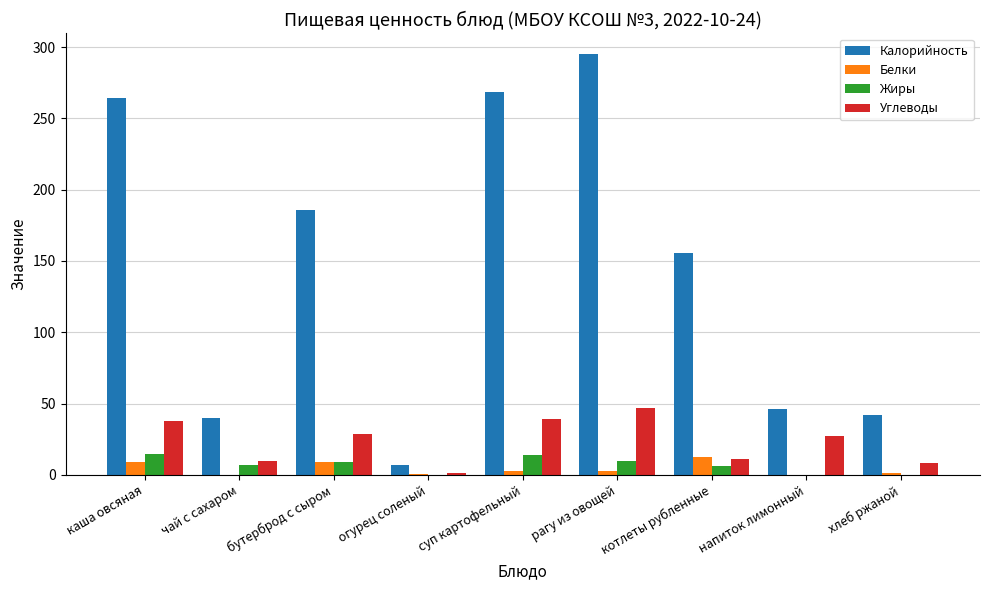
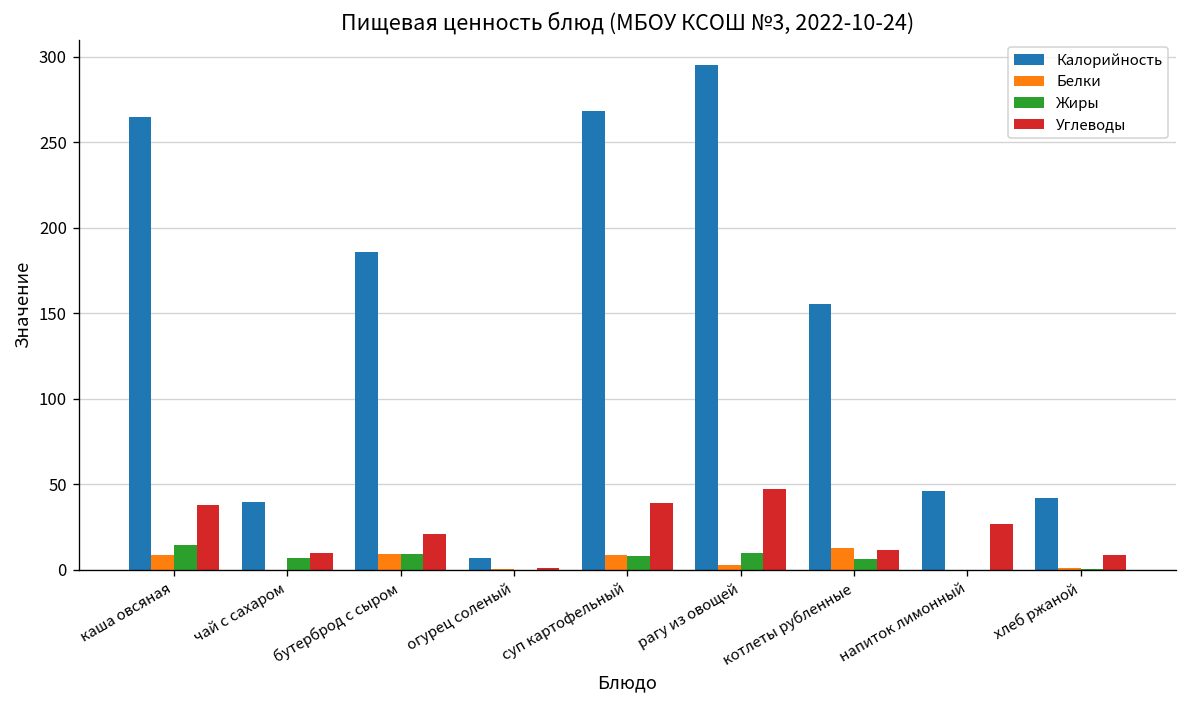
  {
    "Калорийность": {
      "каша овсяная": 265,
      "чай с сахаром": 40,
      "бутерброд с сыром": 186,
      "огурец соленый": 7,
      "суп картофельный": 268,
      "рагу из овощей": 295,
      "котлеты рубленные": 156,
      "напиток лимонный": 46,
      "хлеб ржаной": 42
    },
    "Белки": {
      "каша овсяная": 9,
      "чай с сахаром": 0,
      "бутерброд с сыром": 9,
-     "суп картофельный": 3,
+     "суп картофельный": 9,
      "рагу из овощей": 3,
      "котлеты рубленные": 13,
      "напиток лимонный": 0
    },
    "Жиры": {
      "каша овсяная": 14,
      "чай с сахаром": 7,
      "бутерброд с сыром": 9,
-     "суп картофельный": 14,
+     "суп картофельный": 8,
      "рагу из овощей": 10,
      "котлеты рубленные": 6,
      "напиток лимонный": 0
    },
    "Углеводы": {
      "каша овсяная": 38,
      "чай с сахаром": 10,
-     "бутерброд с сыром": 28,
+     "бутерброд с сыром": 21,
      "суп картофельный": 39,
      "рагу из овощей": 47,
      "котлеты рубленные": 11,
      "напиток лимонный": 27,
      "хлеб ржаной": 9
    }
  }
